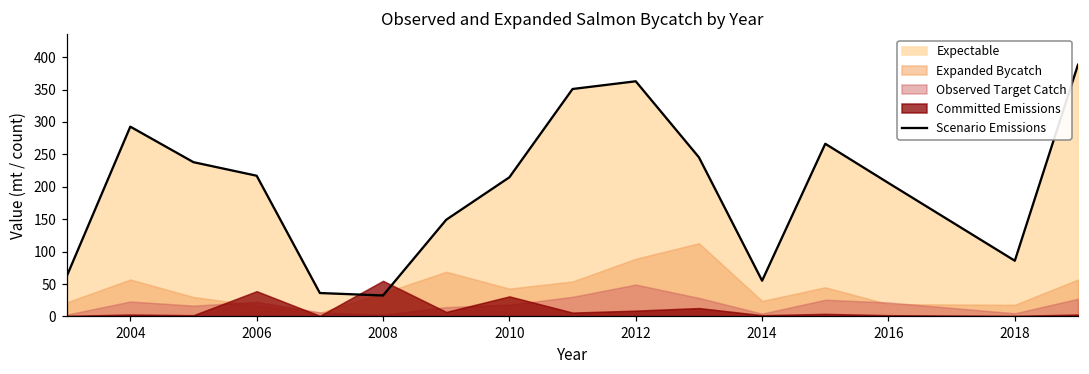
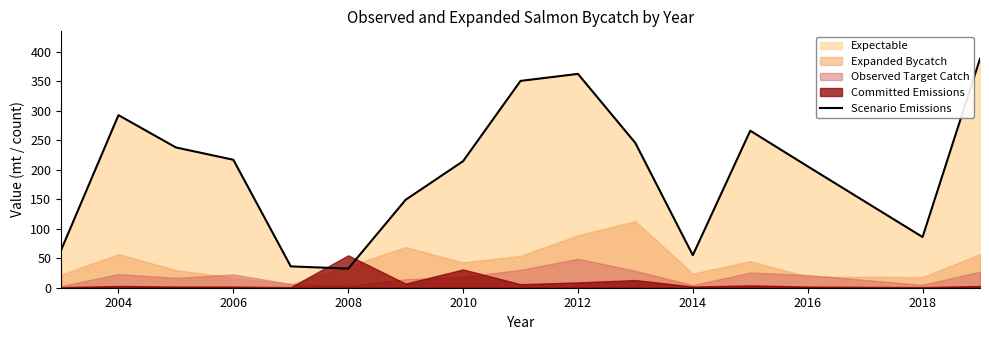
  {
    "Committed Emissions": {
-     "2006": 40,
+     "2006": 0,
      "2008": 60,
      "2010": 30,
      "2012": 10
    }
  }
